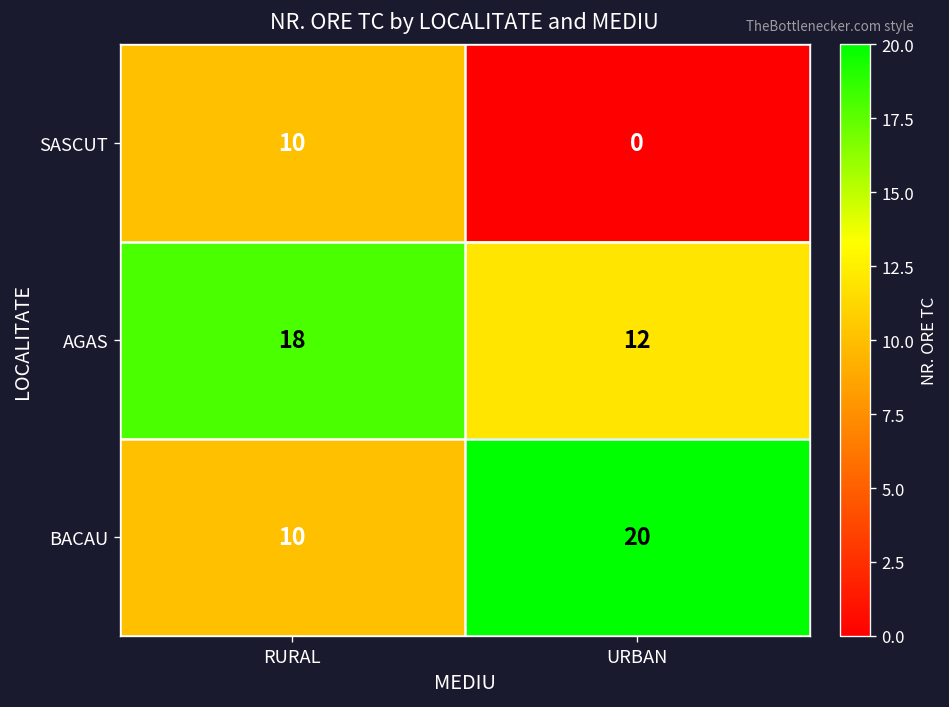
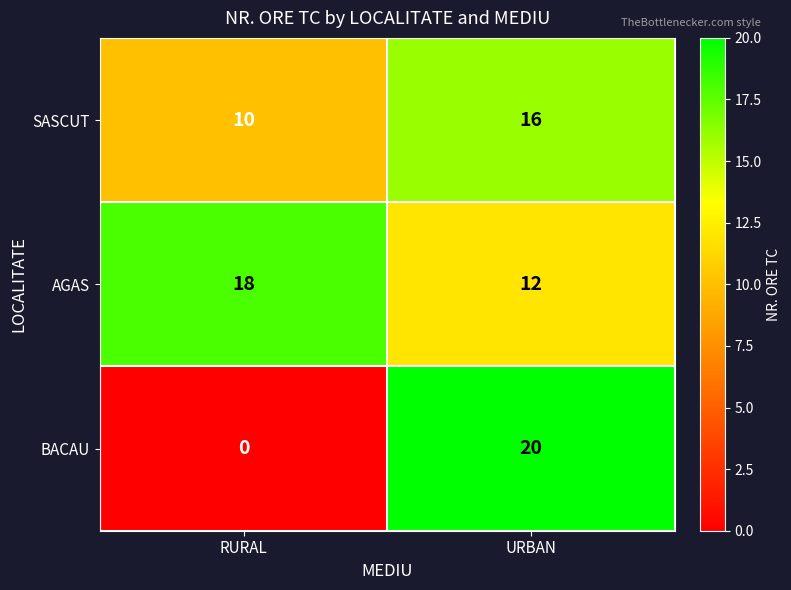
  {
    "SASCUT": {
      "RURAL": 10,
-     "URBAN": 0
+     "URBAN": 16
    },
    "AGAS": {
      "RURAL": 18,
      "URBAN": 12
    },
    "BACAU": {
-     "RURAL": 10,
+     "RURAL": 0,
      "URBAN": 20
    }
  }
